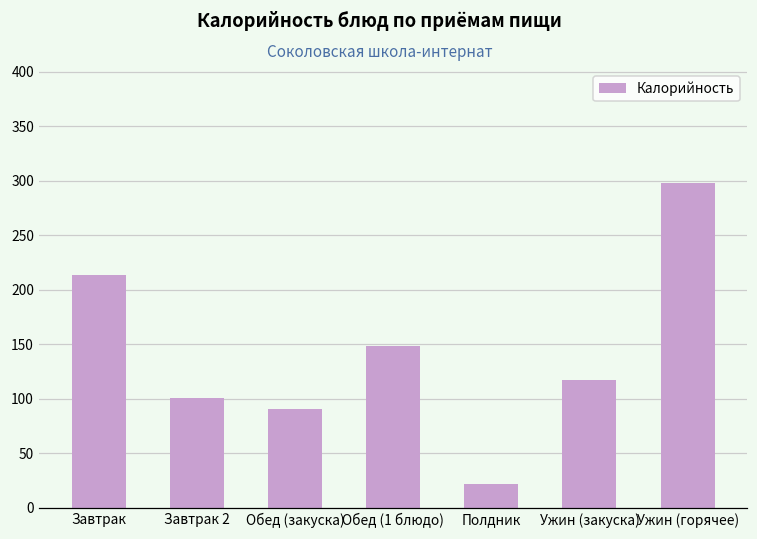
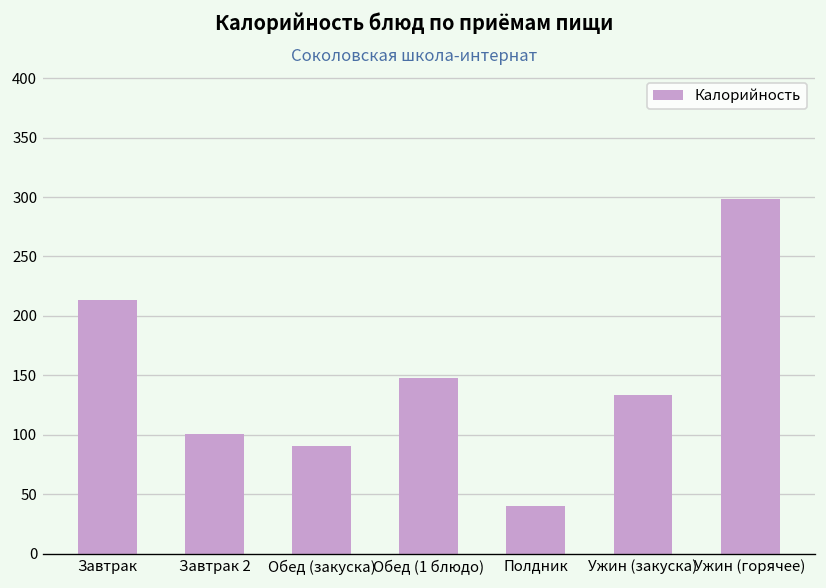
  {
    "Завтрак": 210,
    "Завтрак 2": 100,
    "Обед (закуска)": 90,
    "Обед (1 блюдо)": 150,
-   "Полдник": 20,
-   "Ужин (закуска)": 120,
+   "Полдник": 40,
+   "Ужин (закуска)": 130,
    "Ужин (горячее)": 300
  }
